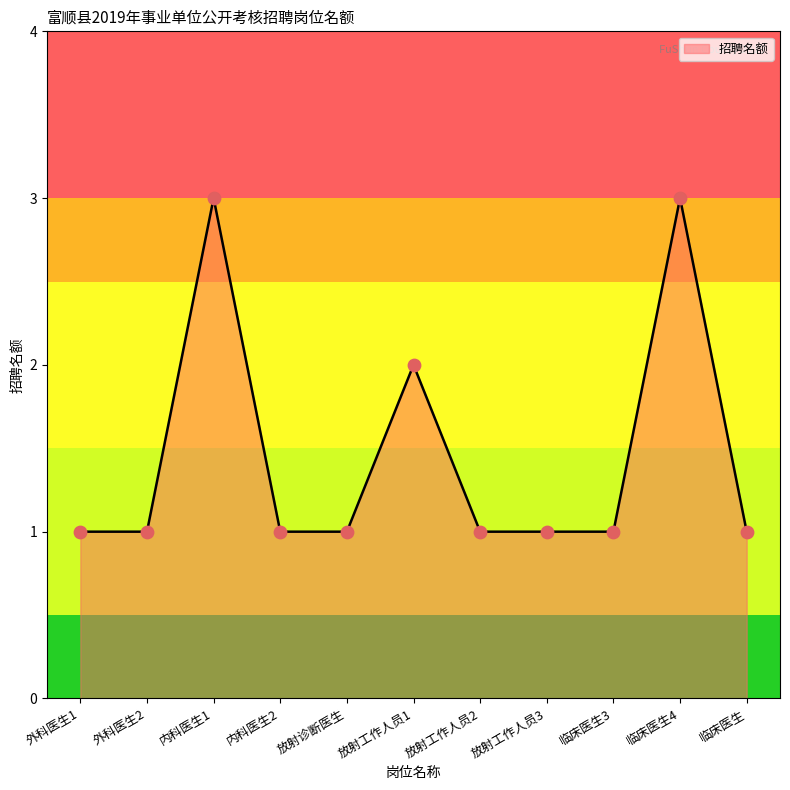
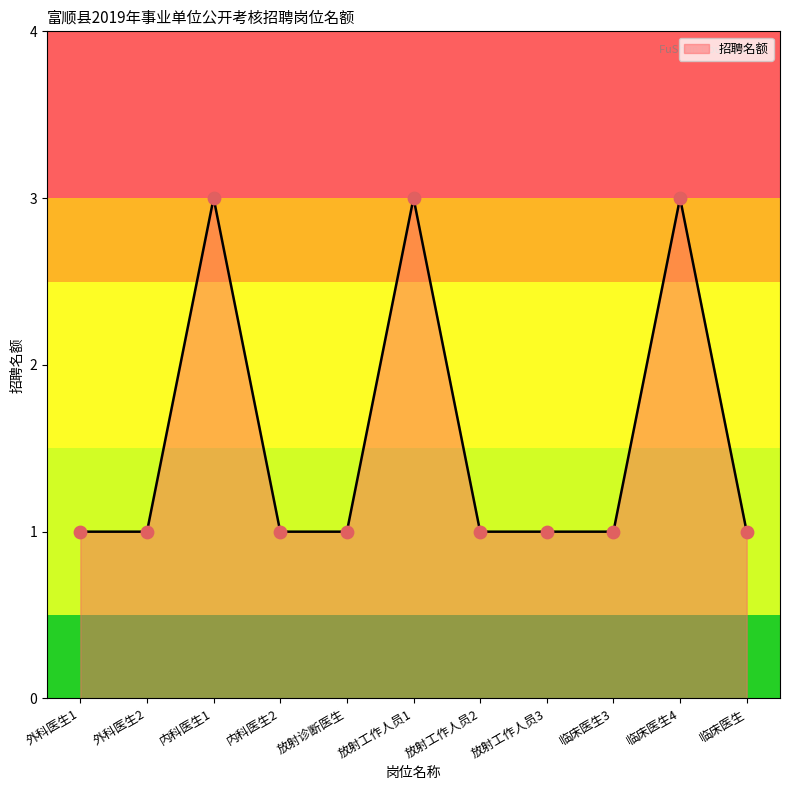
  {
    "外科医生1": 1,
    "外科医生2": 1,
    "内科医生1": 3,
    "内科医生2": 1,
    "放射诊断医生": 1,
-   "放射工作人员1": 2,
+   "放射工作人员1": 3,
    "放射工作人员2": 1,
    "放射工作人员3": 1,
    "临床医生3": 1,
    "临床医生4": 3,
    "临床医生": 1
  }
